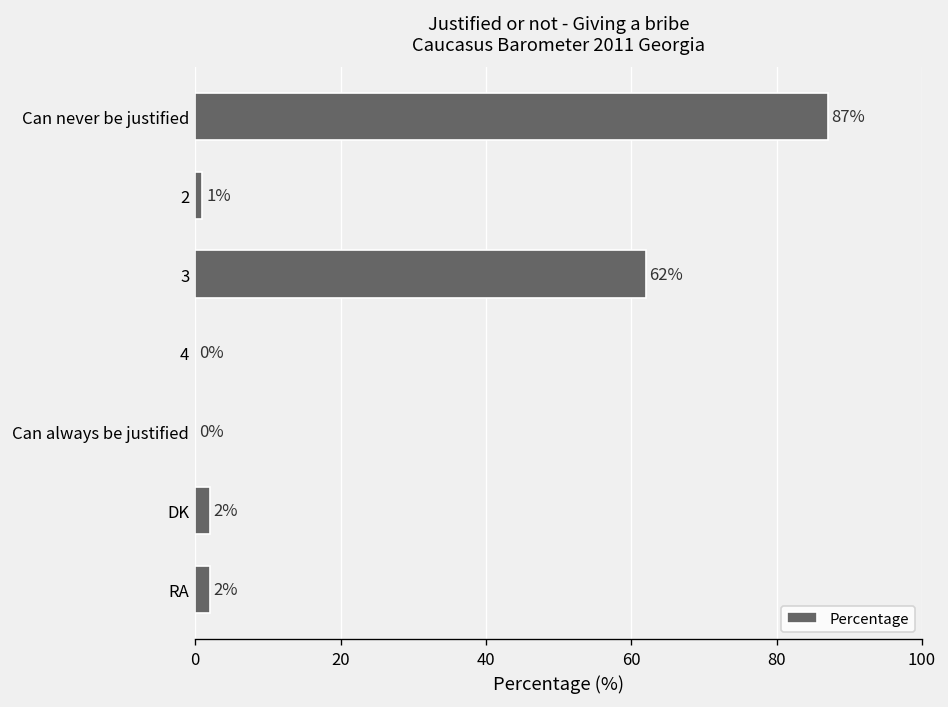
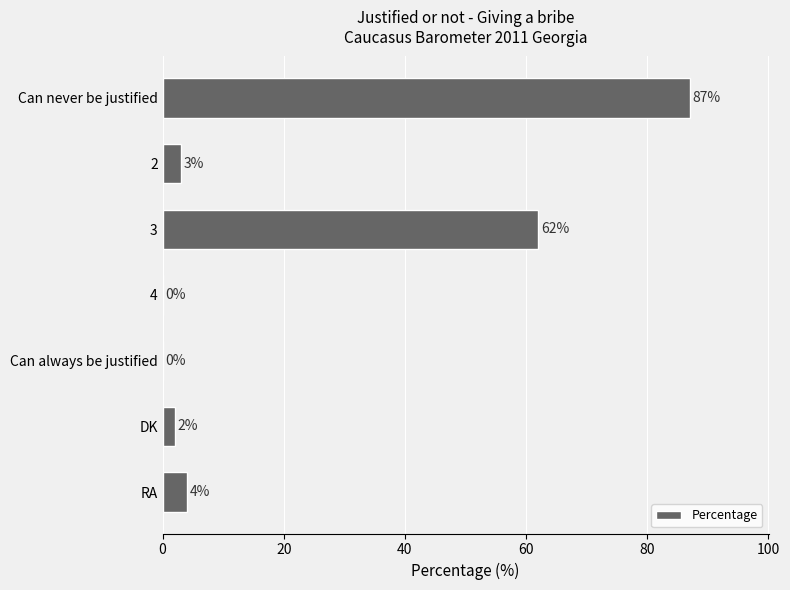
  {
    "Can never be justified": "87%",
-   "2": "1%",
+   "2": "3%",
    "3": "62%",
    "4": "0%",
    "Can always be justified": "0%",
    "DK": "2%",
-   "RA": "2%"
+   "RA": "4%"
  }
